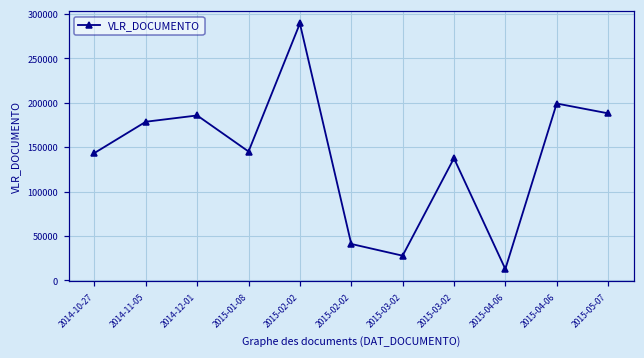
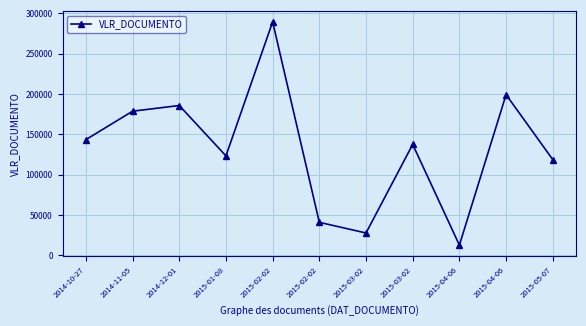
  {
    "2014-10-27": 140000,
    "2014-11-05": 180000,
    "2014-12-01": 190000,
-   "2015-01-08": 150000,
-   "2015-05-07": 190000
+   "2015-01-08": 120000,
+   "2015-05-07": 120000
  }
